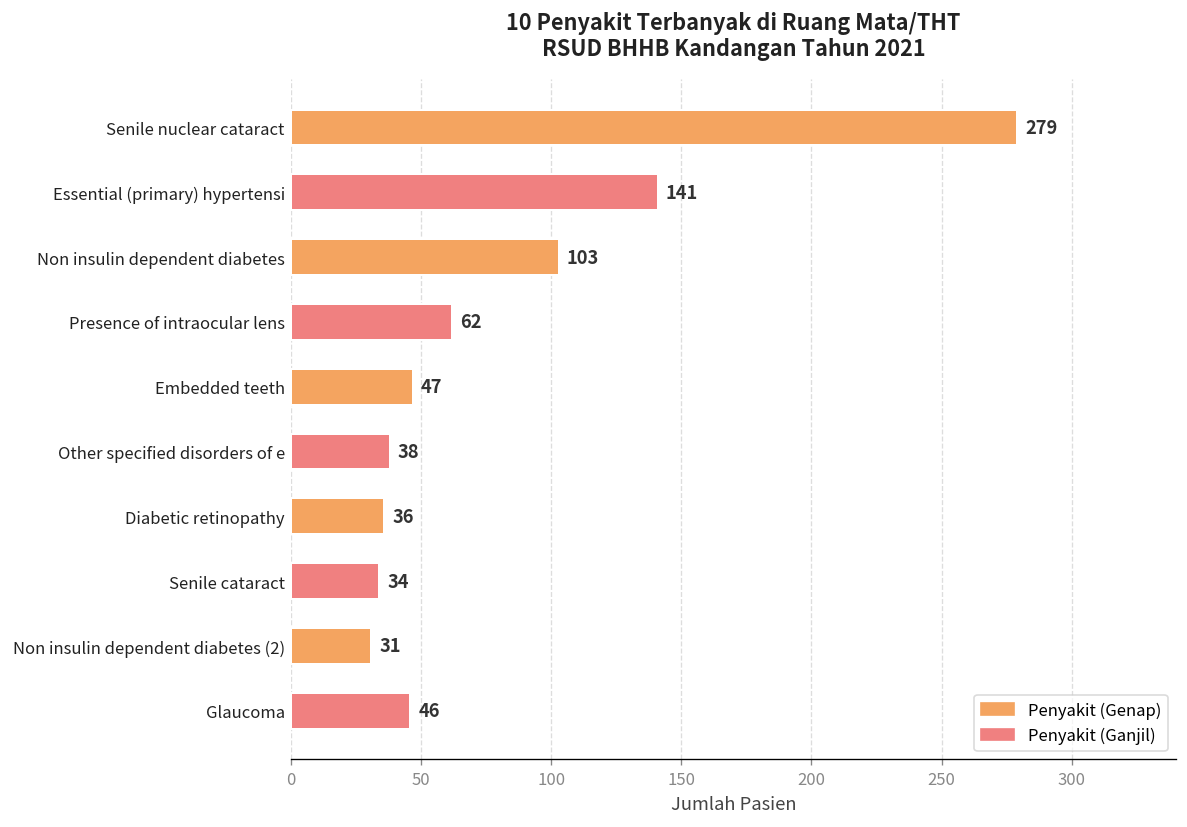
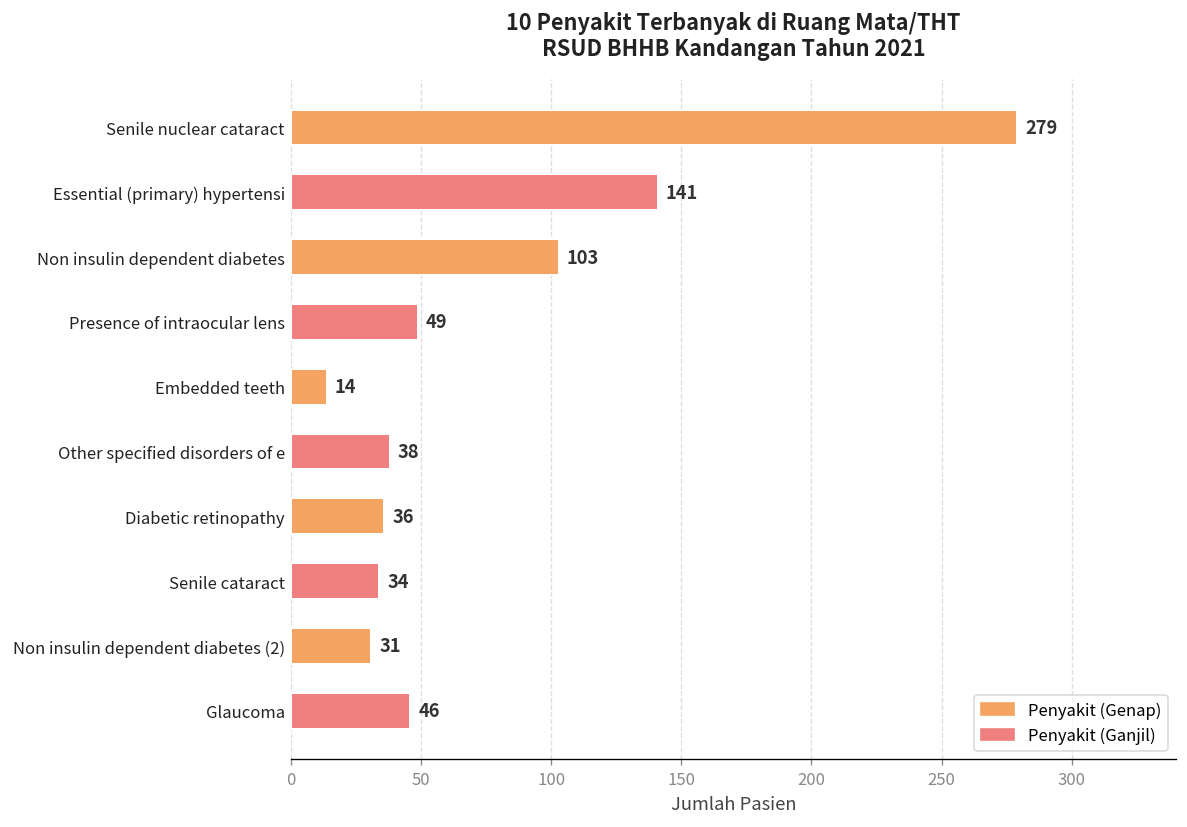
  {
    "Senile nuclear cataract": 279,
    "Essential (primary) hypertensi": 141,
    "Non insulin dependent diabetes": 103,
-   "Presence of intraocular lens": 62,
-   "Embedded teeth": 47,
+   "Presence of intraocular lens": 49,
+   "Embedded teeth": 14,
    "Other specified disorders of e": 38,
    "Diabetic retinopathy": 36,
    "Senile cataract": 34,
    "Non insulin dependent diabetes (2)": 31,
    "Glaucoma": 46
  }
